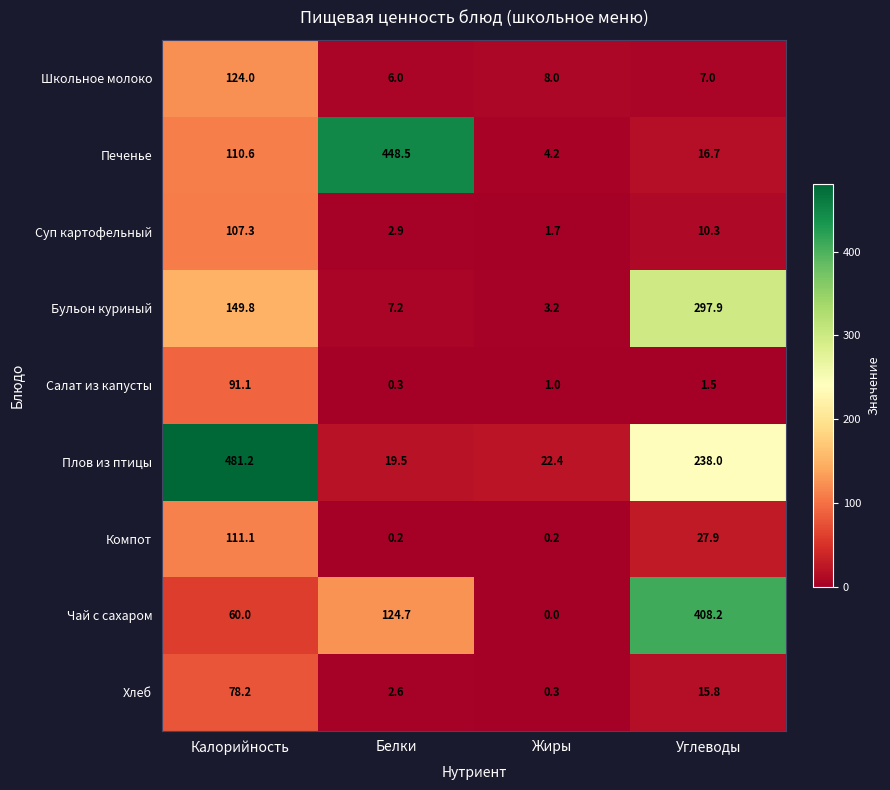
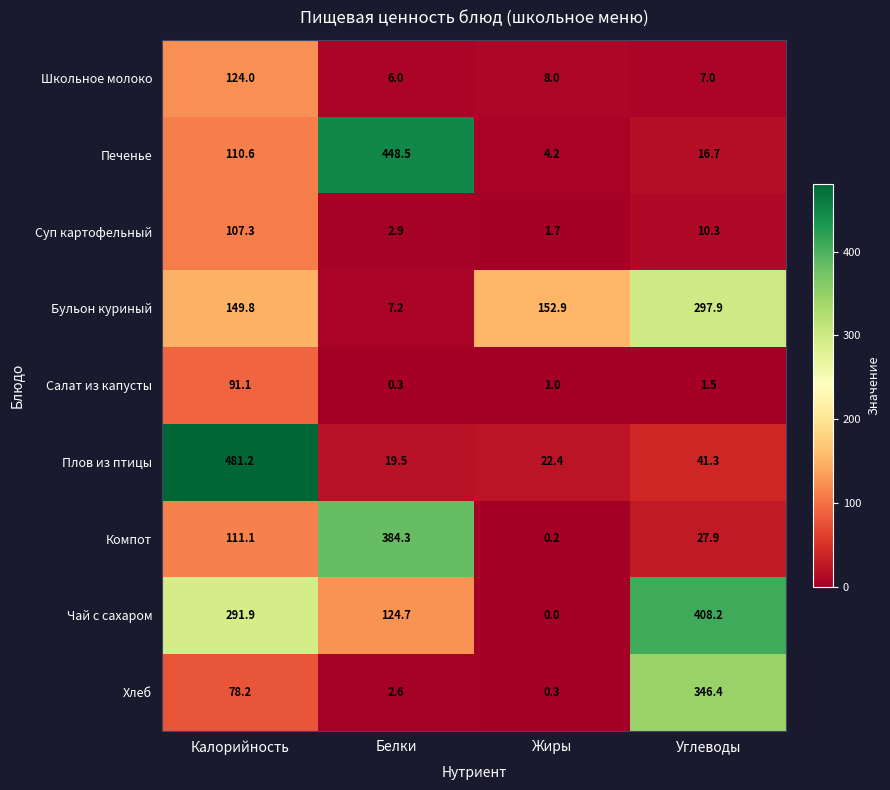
  {
    "Школьное молоко": {
      "Калорийность": 124.0,
      "Белки": 6.0,
      "Жиры": 8.0,
      "Углеводы": 7.0
    },
    "Печенье": {
      "Калорийность": 110.6,
      "Белки": 448.5,
      "Жиры": 4.2,
      "Углеводы": 16.7
    },
    "Суп картофельный": {
      "Калорийность": 107.3,
      "Белки": 2.9,
      "Жиры": 1.7,
      "Углеводы": 10.3
    },
    "Бульон куриный": {
      "Калорийность": 149.8,
      "Белки": 7.2,
-     "Жиры": 3.2,
+     "Жиры": 152.9,
      "Углеводы": 297.9
    },
    "Салат из капусты": {
      "Калорийность": 91.1,
      "Белки": 0.3,
      "Жиры": 1.0,
      "Углеводы": 1.5
    },
    "Плов из птицы": {
      "Калорийность": 481.2,
      "Белки": 19.5,
      "Жиры": 22.4,
-     "Углеводы": 238.0
+     "Углеводы": 41.3
    },
    "Компот": {
      "Калорийность": 111.1,
-     "Белки": 0.2,
+     "Белки": 384.3,
      "Жиры": 0.2,
      "Углеводы": 27.9
    },
    "Чай с сахаром": {
-     "Калорийность": 60.0,
+     "Калорийность": 291.9,
      "Белки": 124.7,
      "Жиры": 0.0,
      "Углеводы": 408.2
    },
    "Хлеб": {
      "Калорийность": 78.2,
      "Белки": 2.6,
      "Жиры": 0.3,
-     "Углеводы": 15.8
+     "Углеводы": 346.4
    }
  }
